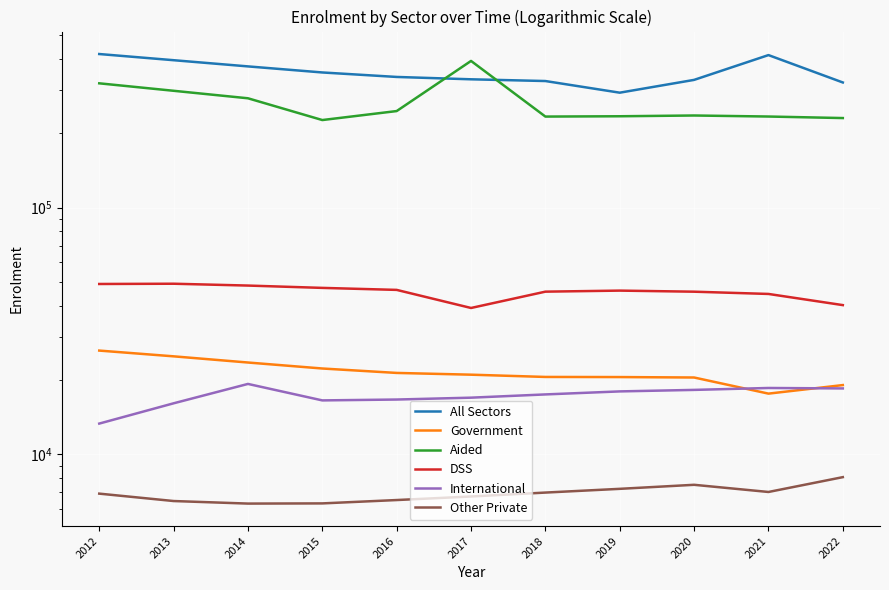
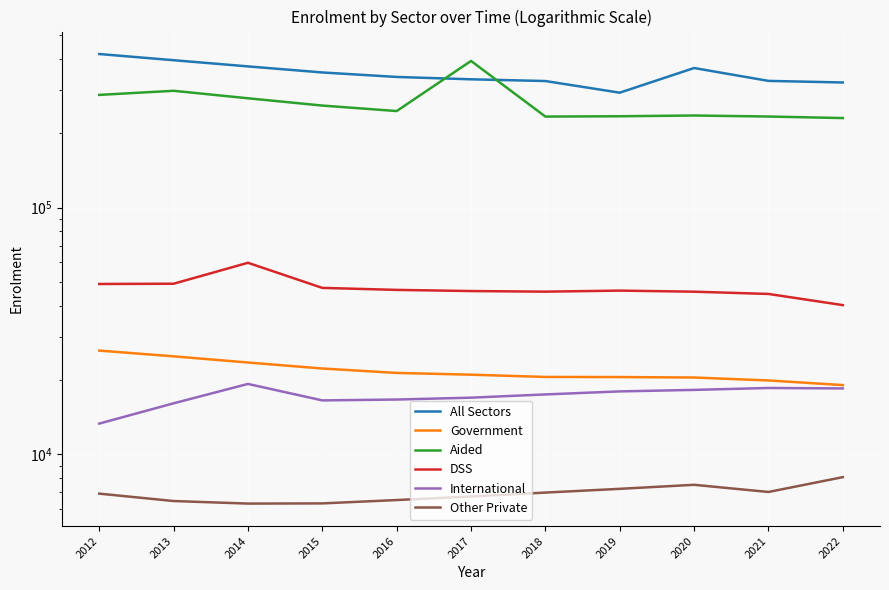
  {
    "All Sectors": {
      "2012": 420000,
      "2013": 400000,
      "2014": 370000,
      "2015": 350000,
      "2016": 340000,
      "2017": 330000,
      "2018": 330000,
      "2019": 290000,
-     "2020": 330000,
-     "2021": 410000,
+     "2020": 370000,
+     "2021": 330000,
      "2022": 320000
    },
    "Government": {
      "2012": 26000,
      "2013": 25000,
      "2014": 24000,
      "2015": 22000,
      "2016": 21000,
      "2017": 21000,
      "2018": 21000,
      "2019": 21000,
      "2020": 20000,
-     "2021": 18000,
+     "2021": 20000,
      "2022": 19000
    },
    "Aided": {
-     "2012": 320000,
+     "2012": 290000,
      "2013": 300000,
      "2014": 280000,
-     "2015": 230000,
+     "2015": 260000,
      "2016": 250000,
      "2017": 390000,
      "2018": 230000,
      "2019": 230000,
      "2020": 240000,
      "2021": 230000,
      "2022": 230000
    },
    "DSS": {
      "2012": 49000,
      "2013": 49000,
-     "2014": 48000,
+     "2014": 60000,
      "2015": 47000,
      "2016": 46000,
-     "2017": 39000,
+     "2017": 46000,
      "2018": 46000,
      "2019": 46000,
      "2020": 46000,
      "2021": 45000,
      "2022": 40000
    },
    "International": {
      "2012": 13000,
      "2013": 16000,
      "2014": 19000,
      "2015": 17000,
      "2016": 17000,
      "2017": 17000,
      "2018": 17000,
      "2019": 18000,
      "2020": 18000,
      "2021": 19000,
      "2022": 18000
    },
    "Other Private": {
      "2012": 6900,
      "2013": 6500,
      "2014": 6300,
      "2015": 6300,
      "2016": 6500,
      "2018": 7000,
      "2019": 7200,
      "2020": 7500,
      "2021": 7000,
      "2022": 8100
    }
  }
